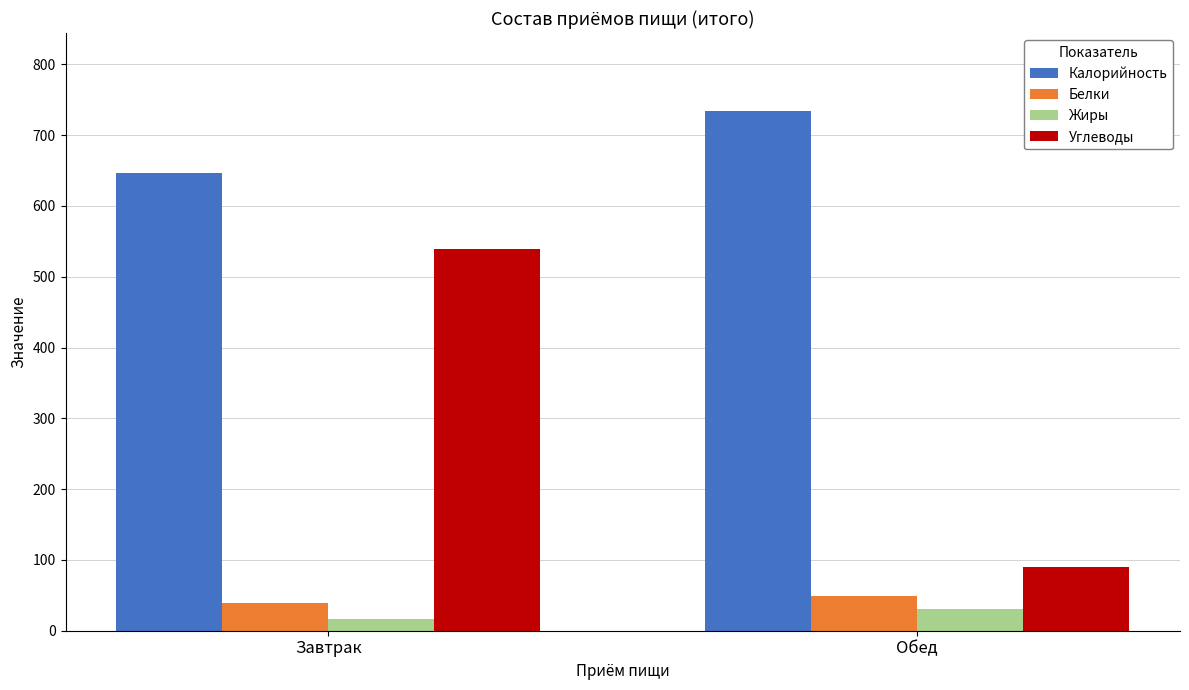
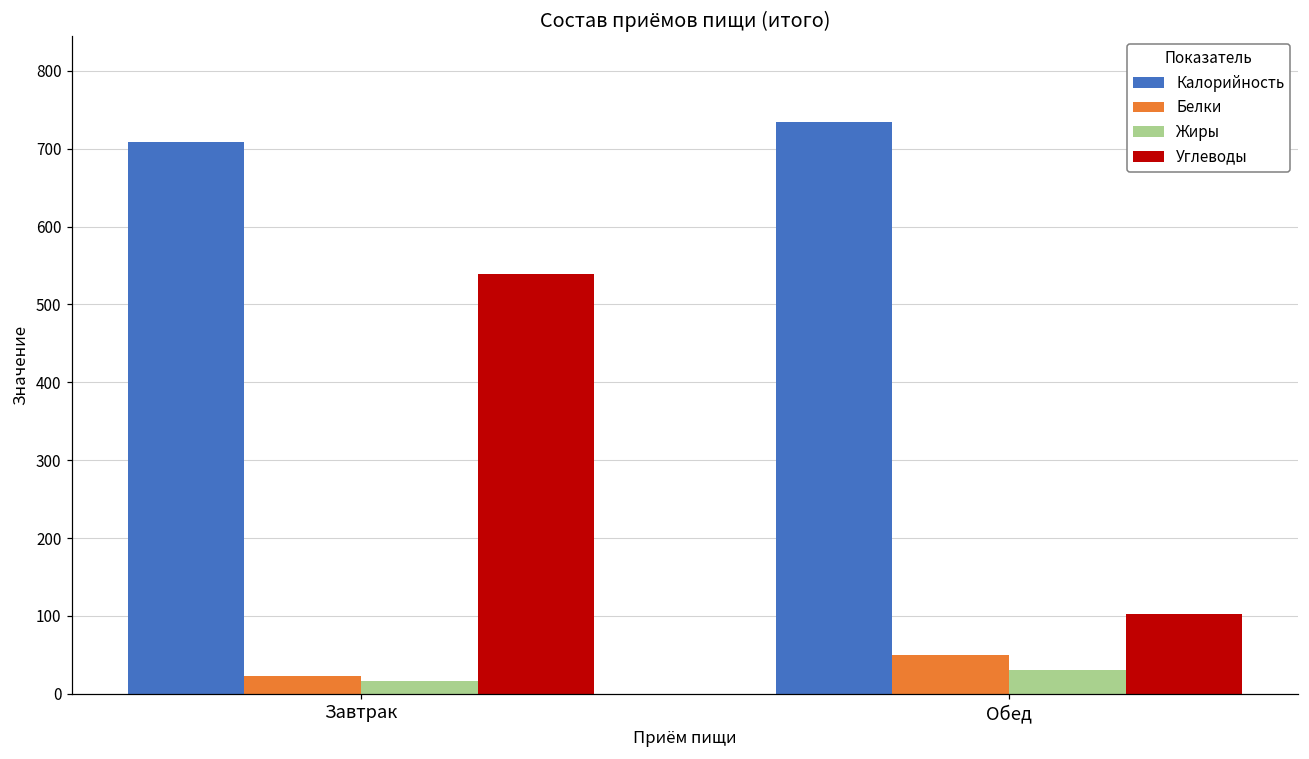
  {
    "Калорийность": {
-     "Завтрак": 650,
+     "Завтрак": 710,
      "Обед": 730
    },
    "Белки": {
-     "Завтрак": 40,
+     "Завтрак": 20,
      "Обед": 50
    },
    "Жиры": {
      "Завтрак": 20,
      "Обед": 30
    },
    "Углеводы": {
      "Завтрак": 540,
-     "Обед": 90
+     "Обед": 100
    }
  }
